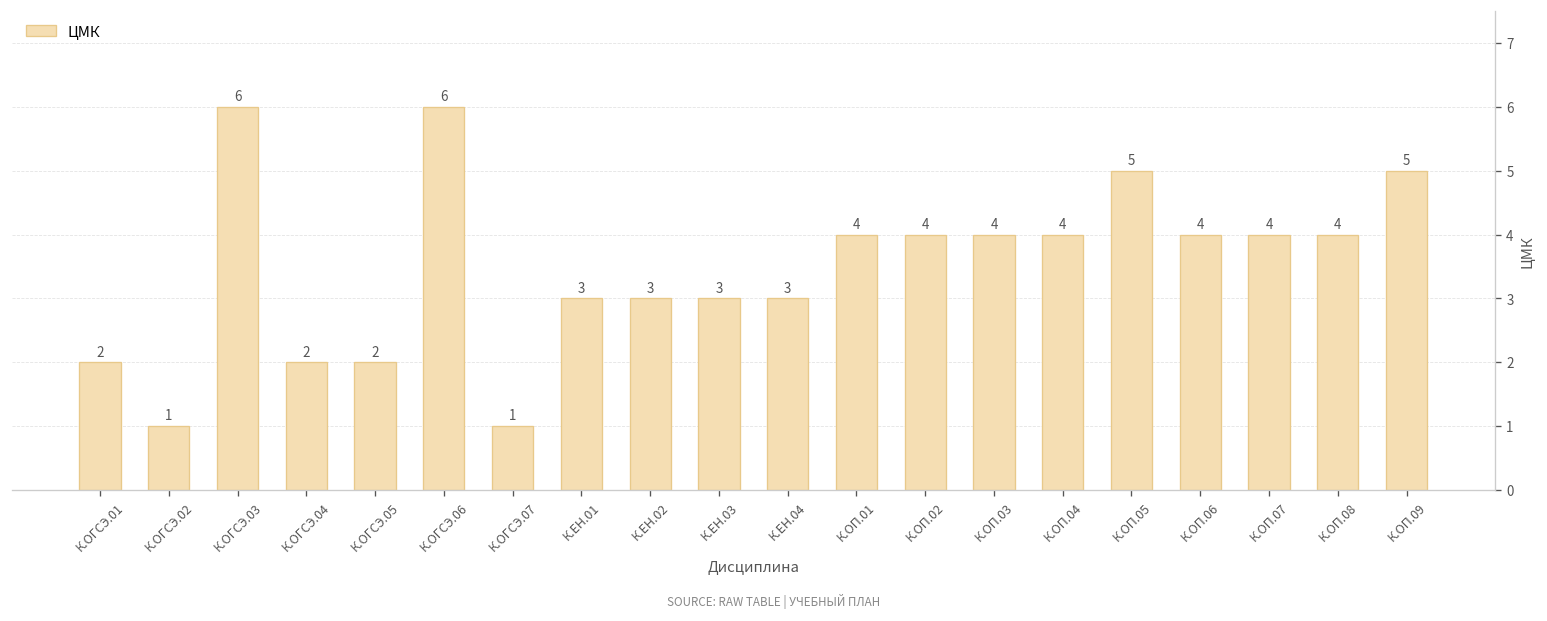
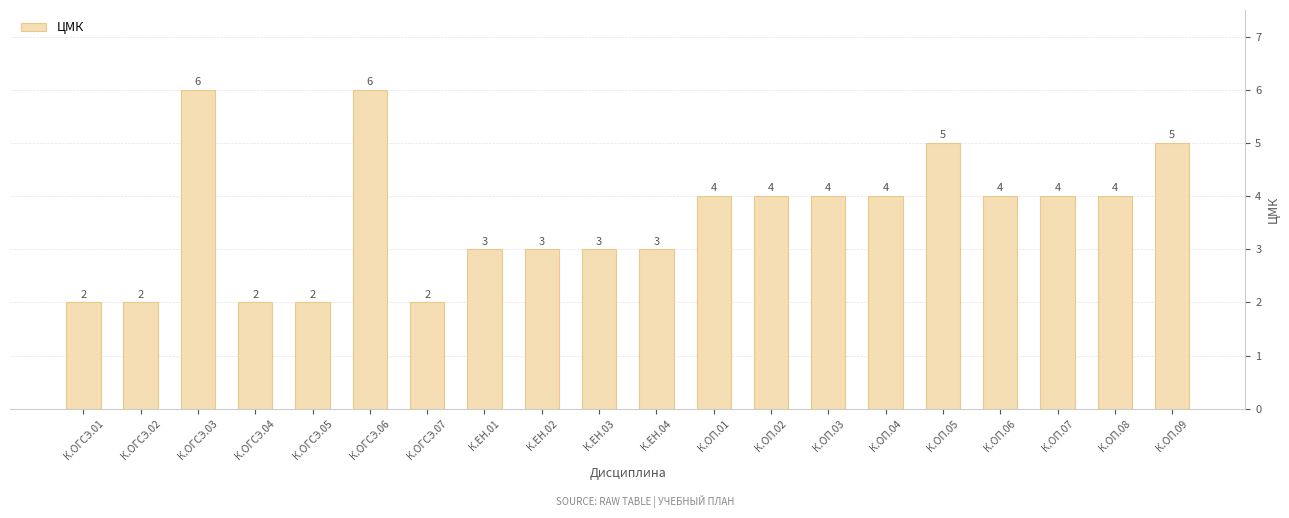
  {
    "К.ОГСЭ.01": 2,
-   "К.ОГСЭ.02": 1,
+   "К.ОГСЭ.02": 2,
    "К.ОГСЭ.03": 6,
    "К.ОГСЭ.04": 2,
    "К.ОГСЭ.05": 2,
    "К.ОГСЭ.06": 6,
-   "К.ОГСЭ.07": 1,
+   "К.ОГСЭ.07": 2,
    "К.ЕН.01": 3,
    "К.ЕН.02": 3,
    "К.ЕН.03": 3,
    "К.ЕН.04": 3,
    "К.ОП.01": 4,
    "К.ОП.02": 4,
    "К.ОП.03": 4,
    "К.ОП.04": 4,
    "К.ОП.05": 5,
    "К.ОП.06": 4,
    "К.ОП.07": 4,
    "К.ОП.08": 4,
    "К.ОП.09": 5
  }
